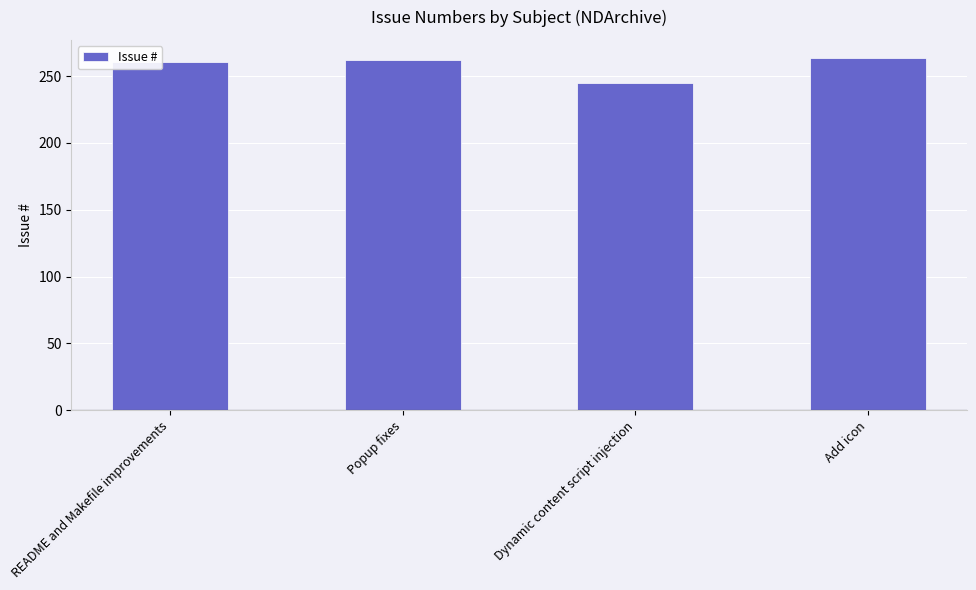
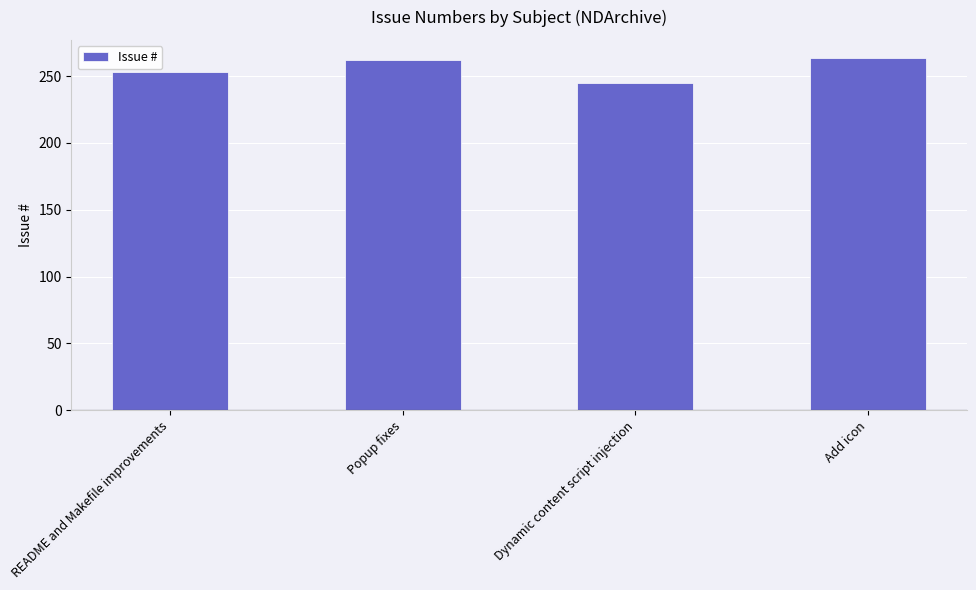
  {
-   "README and Makefile improvements": 261,
+   "README and Makefile improvements": 253,
    "Popup fixes": 262,
    "Dynamic content script injection": 245,
    "Add icon": 264
  }
